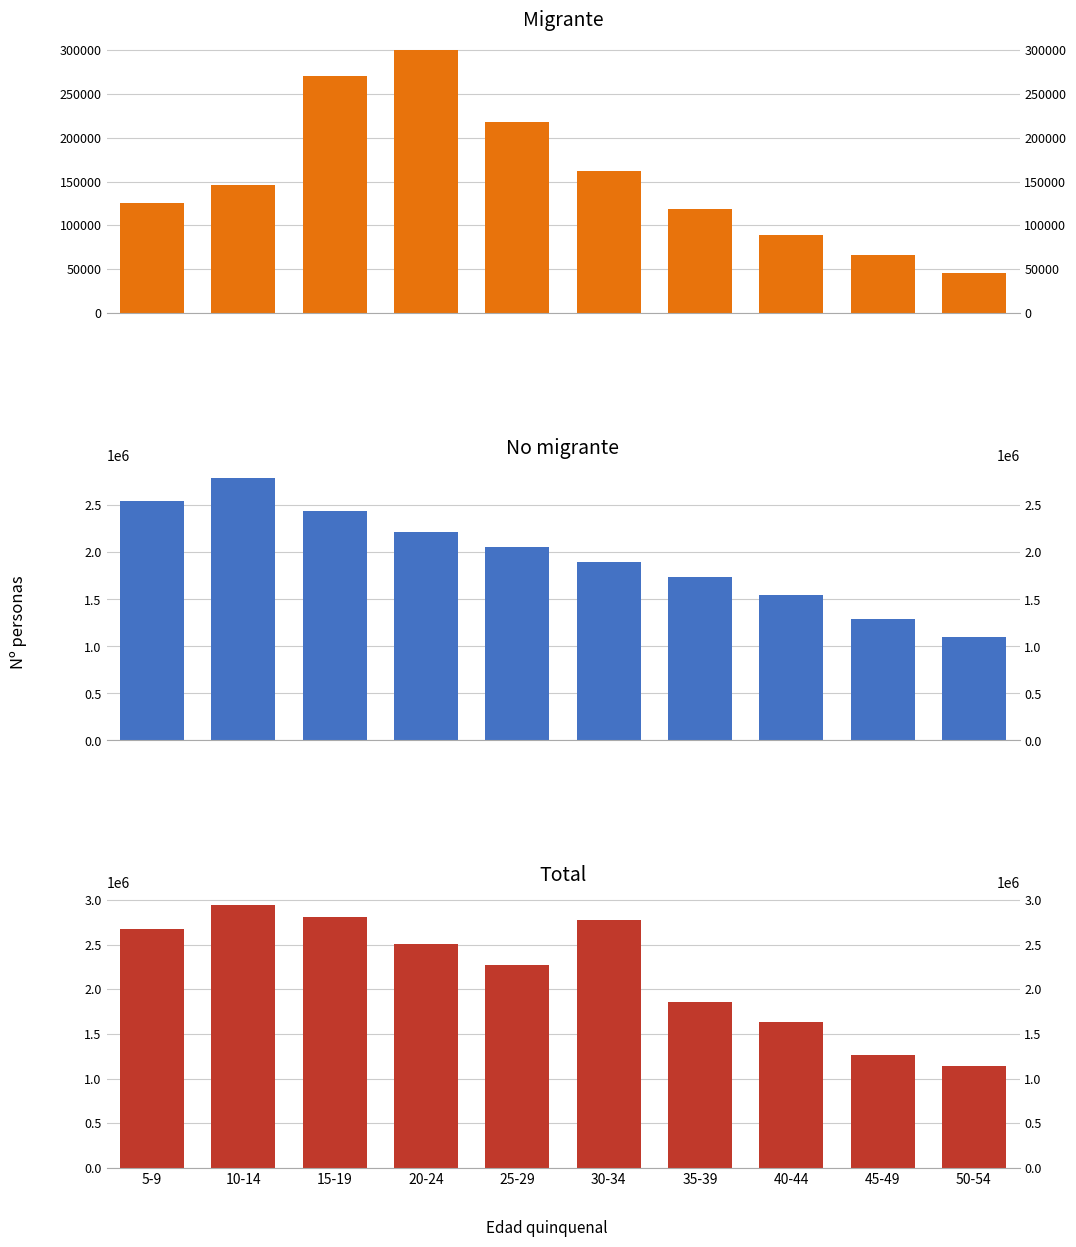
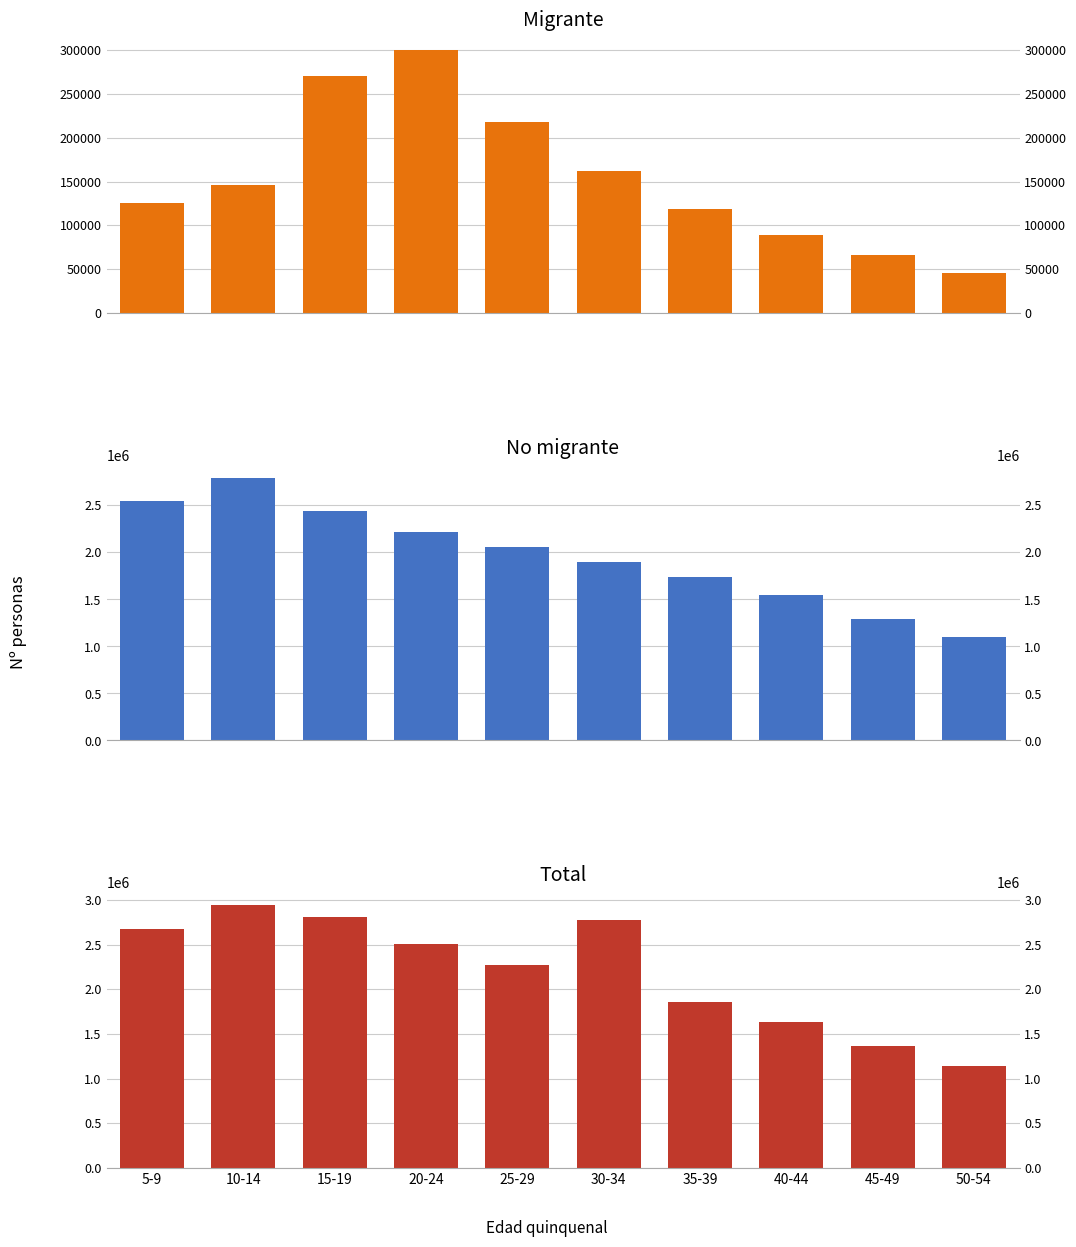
  {
    "Total": {
      "5-9": 2700000,
      "10-14": 2900000,
      "15-19": 2800000,
      "20-24": 2500000,
      "25-29": 2300000,
      "30-34": 2800000,
      "35-39": 1900000,
      "40-44": 1600000,
-     "45-49": 1300000,
+     "45-49": 1400000,
      "50-54": 1100000
    }
  }
